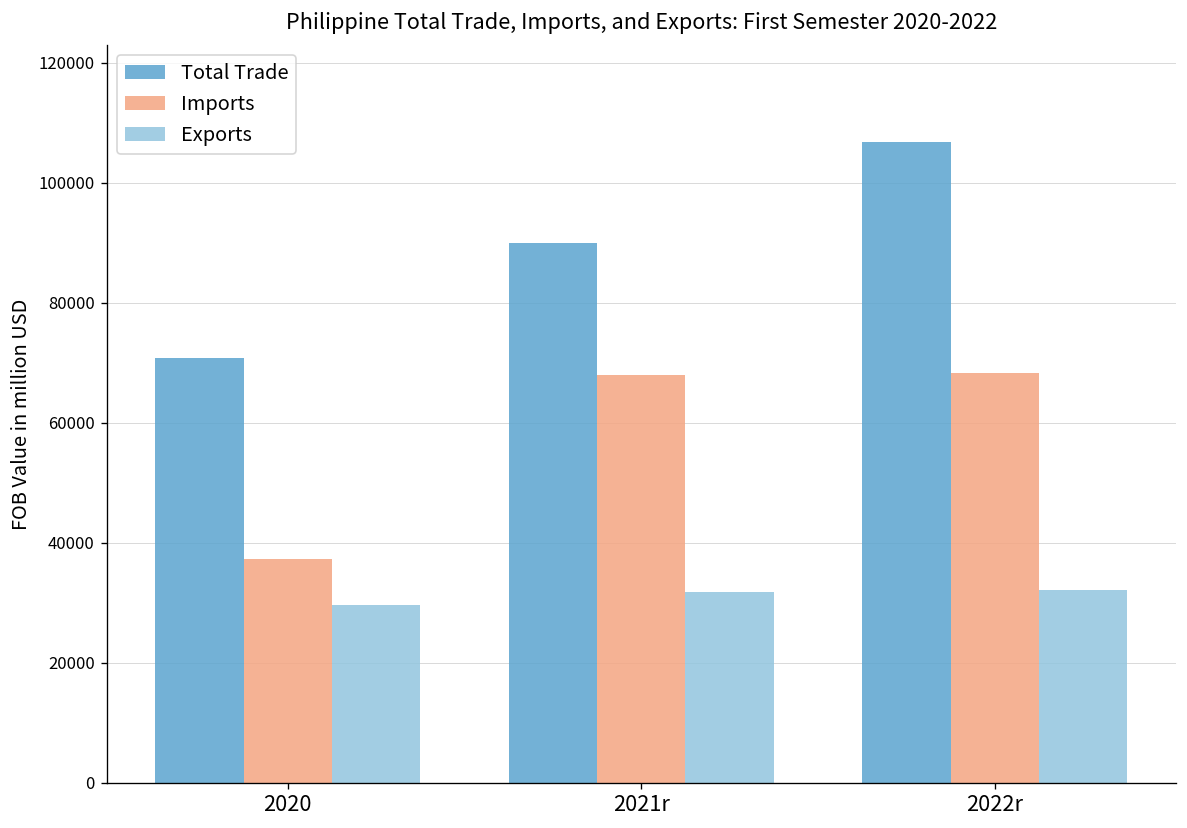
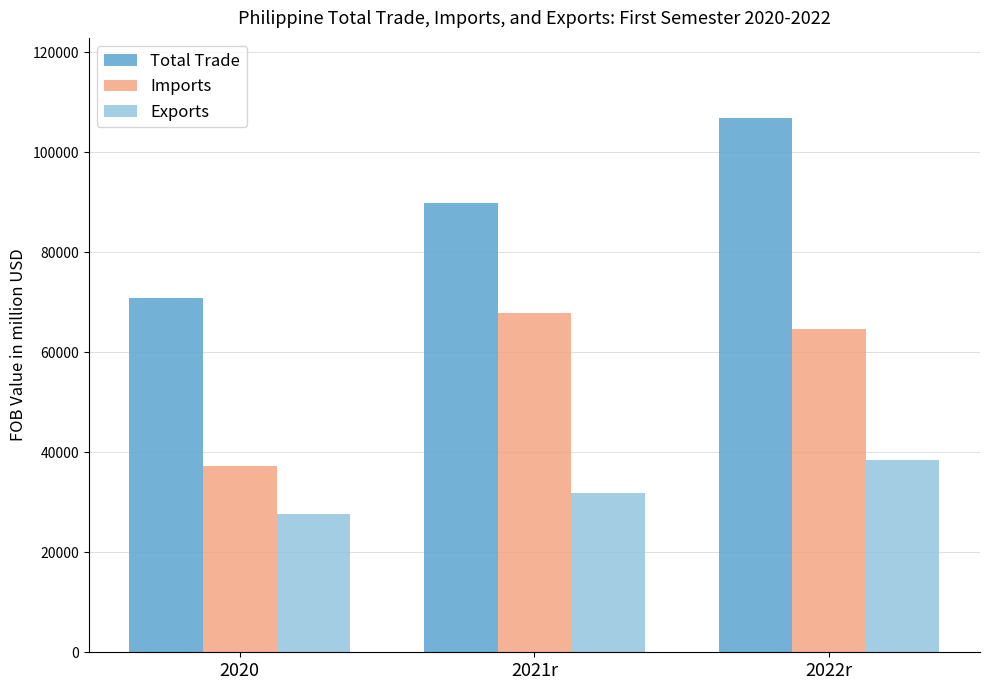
  {
    "Total Trade": {
      "2020": 71000,
      "2021r": 90000,
      "2022r": 107000
    },
    "Imports": {
      "2020": 37000,
      "2021r": 68000,
-     "2022r": 68000
+     "2022r": 65000
    },
    "Exports": {
-     "2020": 30000,
+     "2020": 28000,
      "2021r": 32000,
-     "2022r": 32000
+     "2022r": 39000
    }
  }
